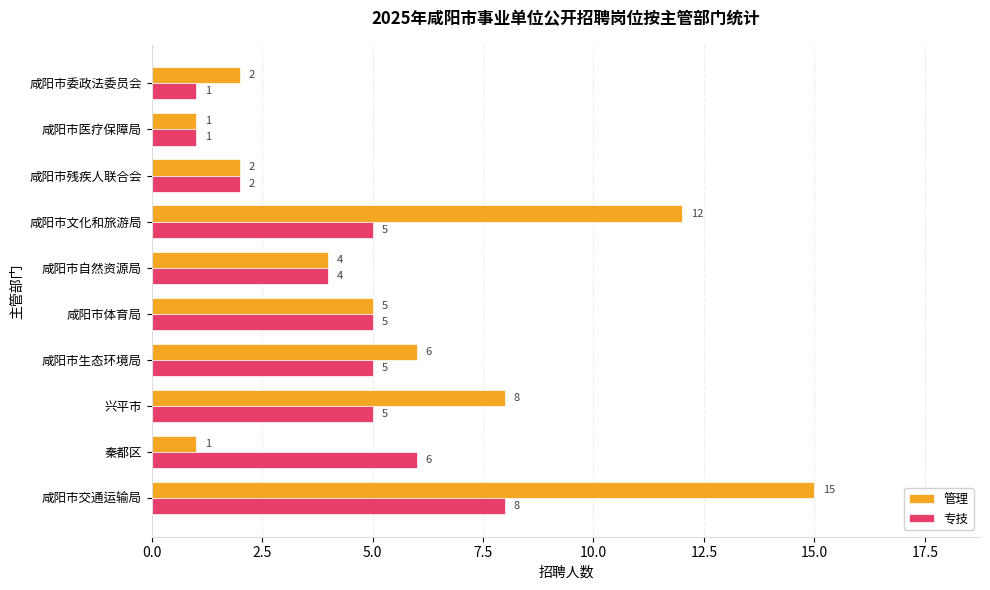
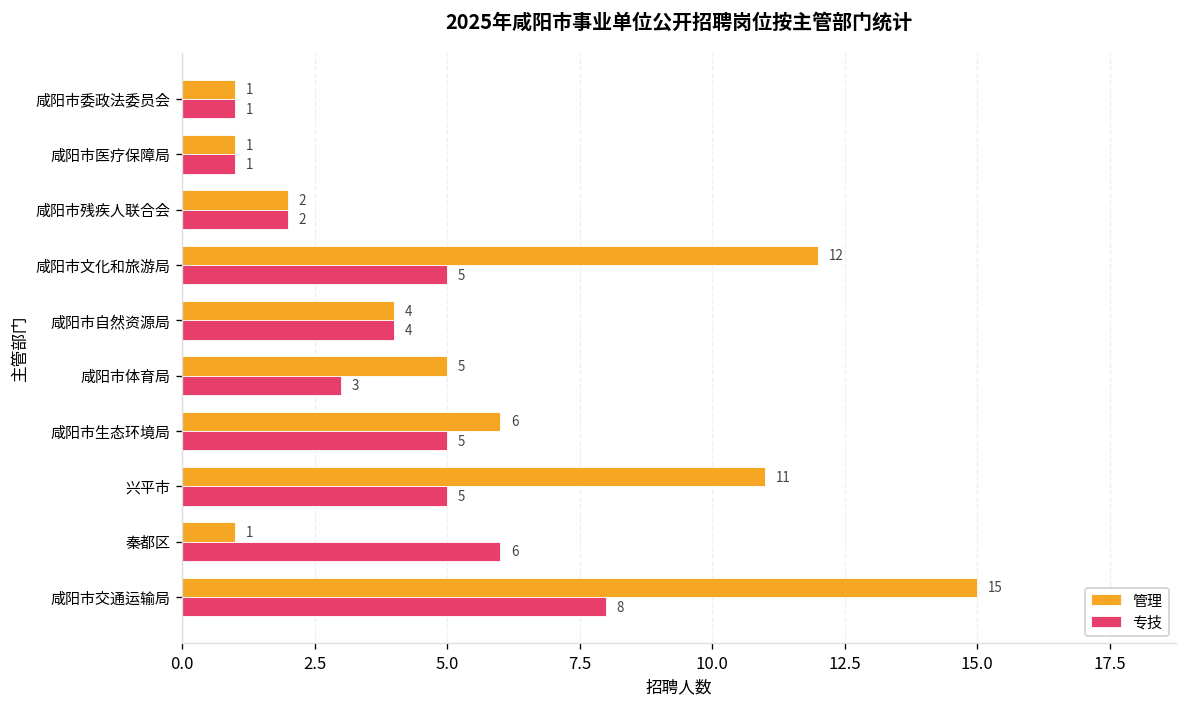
  {
    "管理": {
-     "咸阳市委政法委员会": 2,
+     "咸阳市委政法委员会": 1,
      "咸阳市医疗保障局": 1,
      "咸阳市残疾人联合会": 2,
      "咸阳市文化和旅游局": 12,
      "咸阳市自然资源局": 4,
      "咸阳市体育局": 5,
      "咸阳市生态环境局": 6,
-     "兴平市": 8,
+     "兴平市": 11,
      "秦都区": 1,
      "咸阳市交通运输局": 15
    },
    "专技": {
      "咸阳市委政法委员会": 1,
      "咸阳市医疗保障局": 1,
      "咸阳市残疾人联合会": 2,
      "咸阳市文化和旅游局": 5,
      "咸阳市自然资源局": 4,
-     "咸阳市体育局": 5,
+     "咸阳市体育局": 3,
      "咸阳市生态环境局": 5,
      "兴平市": 5,
      "秦都区": 6,
      "咸阳市交通运输局": 8
    }
  }
